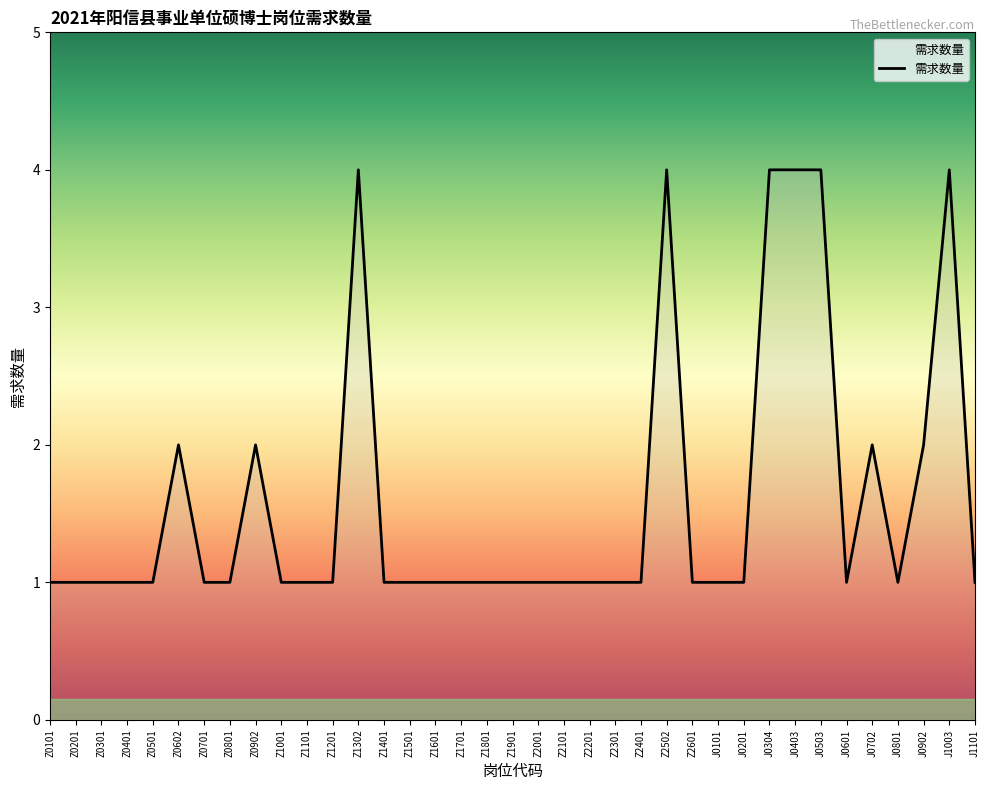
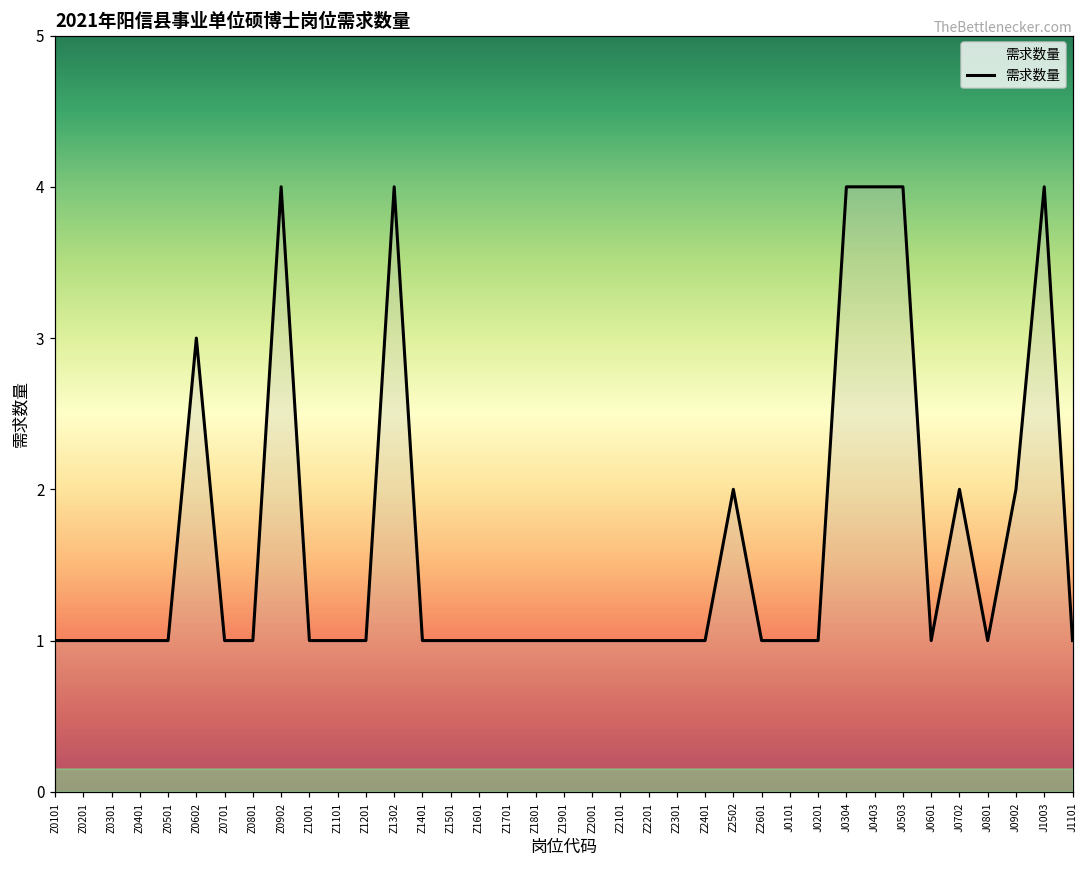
  {
    "Z0101": 1,
    "Z0201": 1,
    "Z0301": 1,
    "Z0401": 1,
    "Z0501": 1,
-   "Z0602": 2,
+   "Z0602": 3,
    "Z0701": 1,
    "Z0801": 1,
-   "Z0902": 2,
+   "Z0902": 4,
    "Z1001": 1,
    "Z1101": 1,
    "Z1201": 1,
    "Z1302": 4,
    "Z1401": 1,
    "Z1501": 1,
    "Z1601": 1,
    "Z1701": 1,
    "Z1801": 1,
    "Z1901": 1,
    "Z2001": 1,
    "Z2101": 1,
    "Z2201": 1,
    "Z2301": 1,
    "Z2401": 1,
-   "Z2502": 4,
+   "Z2502": 2,
    "Z2601": 1,
    "J0101": 1,
    "J0201": 1,
    "J0304": 4,
    "J0403": 4,
    "J0503": 4,
    "J0601": 1,
    "J0702": 2,
    "J0801": 1,
    "J0902": 2,
    "J1003": 4,
    "J1101": 1
  }
